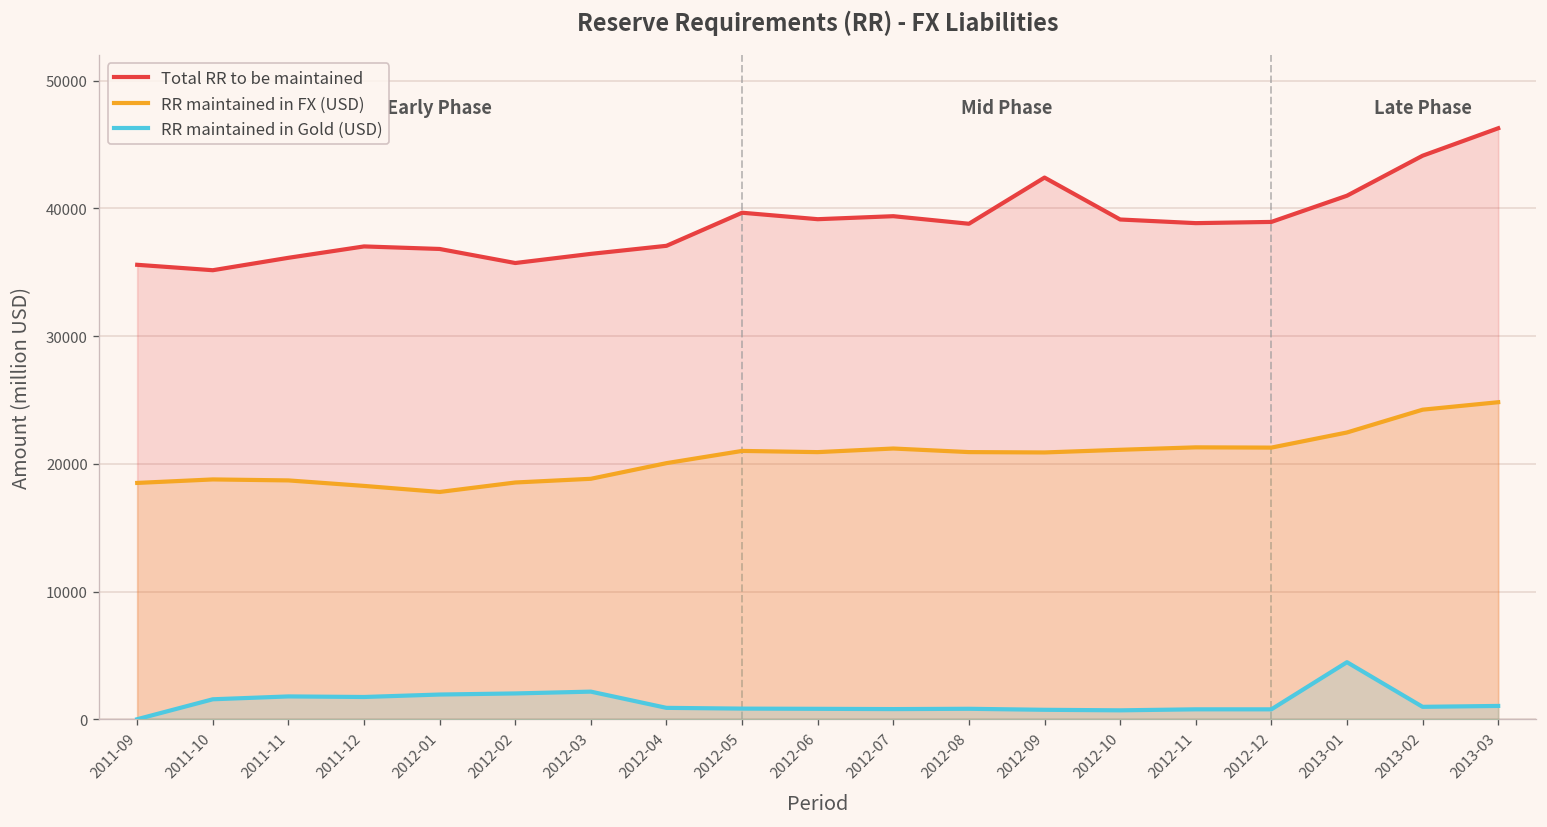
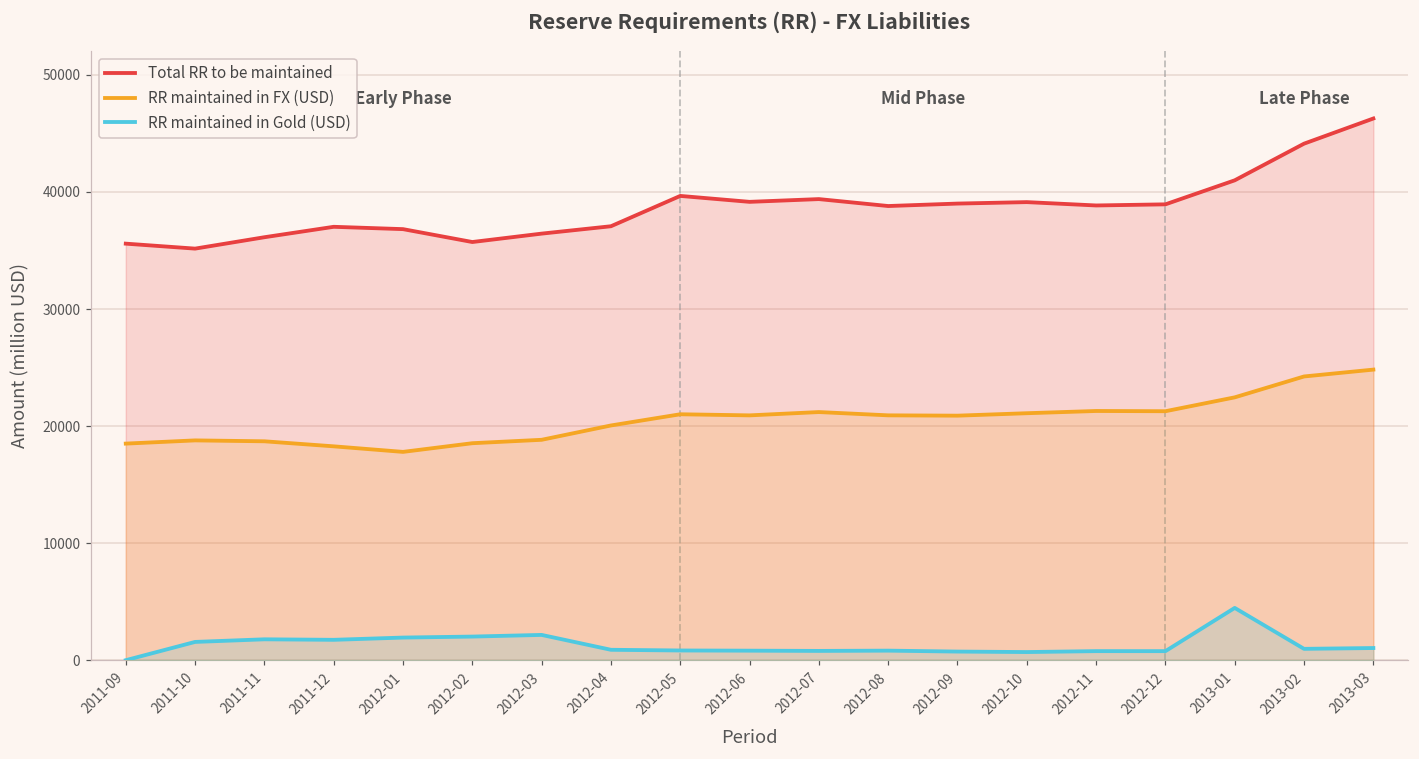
  {
    "Total RR to be maintained": {
      "2011-09": 35600,
      "2011-10": 35200,
      "2011-11": 36100,
      "2011-12": 37000,
      "2012-01": 36800,
      "2012-02": 35700,
      "2012-03": 36400,
      "2012-04": 37100,
      "2012-05": 39700,
      "2012-06": 39200,
      "2012-07": 39400,
      "2012-08": 38800,
-     "2012-09": 42400,
+     "2012-09": 39000,
      "2012-10": 39100,
      "2012-11": 38800,
      "2012-12": 38900,
      "2013-01": 41000,
      "2013-02": 44100,
      "2013-03": 46300
    },
    "RR maintained in FX (USD)": {
      "2011-09": 18500,
      "2011-10": 18800,
      "2011-11": 18700,
      "2011-12": 18300,
      "2012-01": 17800,
      "2012-02": 18500,
      "2012-03": 18800,
      "2012-04": 20100,
      "2012-05": 21000,
      "2012-06": 20900,
      "2012-07": 21200,
      "2012-08": 20900,
      "2012-09": 20900,
      "2012-10": 21100,
      "2012-11": 21300,
      "2012-12": 21300,
      "2013-01": 22500,
      "2013-02": 24200,
      "2013-03": 24800
    },
    "RR maintained in Gold (USD)": {
      "2011-09": 0,
      "2011-10": 1600,
      "2011-11": 1800,
      "2011-12": 1700,
      "2012-01": 1900,
      "2012-02": 2000,
      "2012-03": 2200,
      "2012-04": 900,
      "2012-05": 800,
      "2012-06": 800,
      "2012-07": 800,
      "2012-08": 800,
      "2012-09": 700,
      "2012-10": 700,
      "2012-11": 800,
      "2012-12": 800,
      "2013-01": 4500,
      "2013-02": 1000,
      "2013-03": 1000
    }
  }
